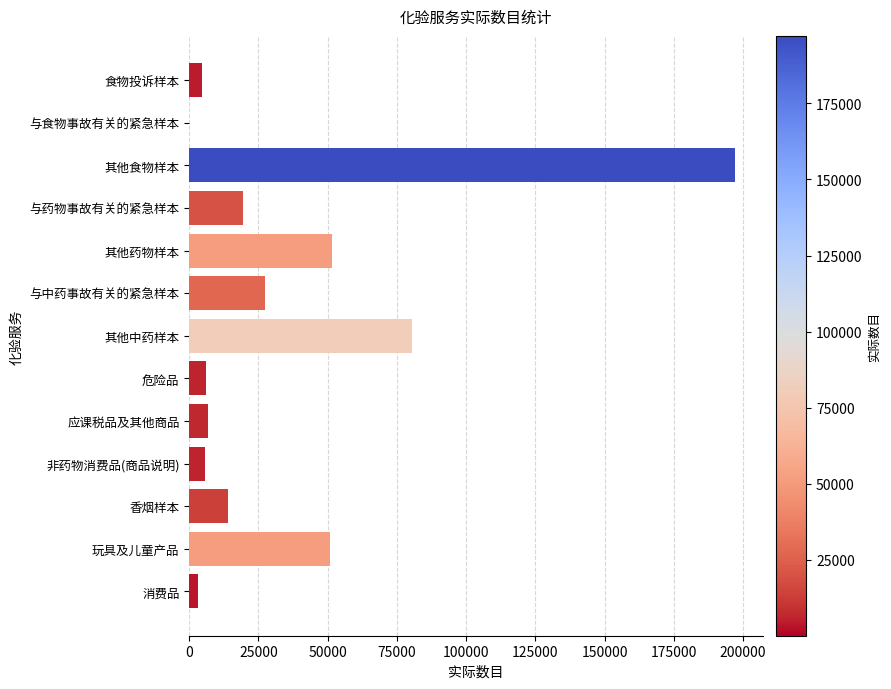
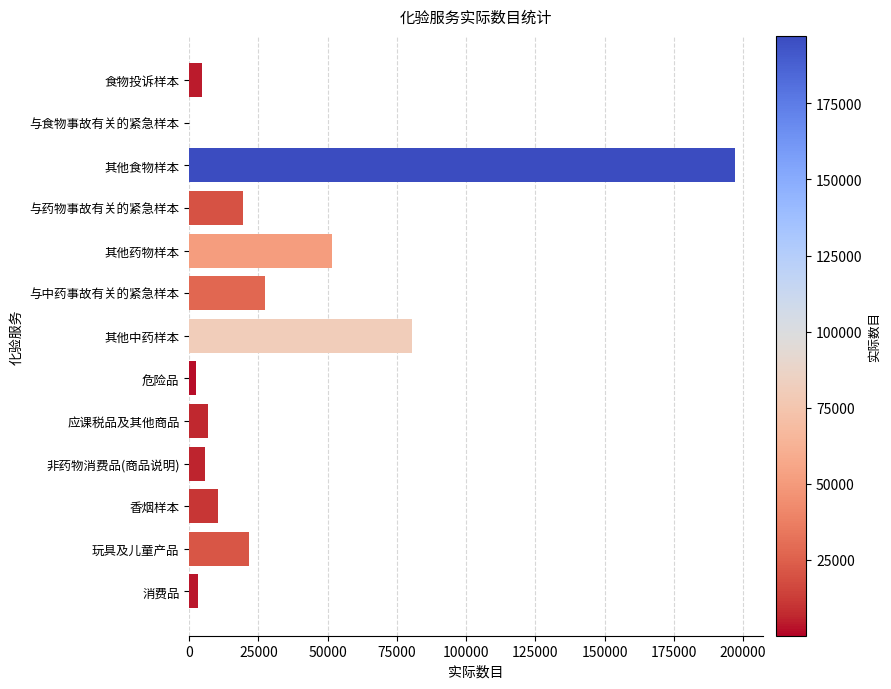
  {
    "食物投诉样本": 5000,
    "其他食物样本": 197000,
    "与药物事故有关的紧急样本": 20000,
    "其他药物样本": 51000,
    "与中药事故有关的紧急样本": 27000,
    "其他中药样本": 80000,
-   "危险品": 6000,
+   "危险品": 2000,
    "应课税品及其他商品": 7000,
    "非药物消费品(商品说明)": 6000,
-   "香烟样本": 14000,
-   "玩具及儿童产品": 51000,
+   "香烟样本": 10000,
+   "玩具及儿童产品": 21000,
    "消费品": 3000
  }
